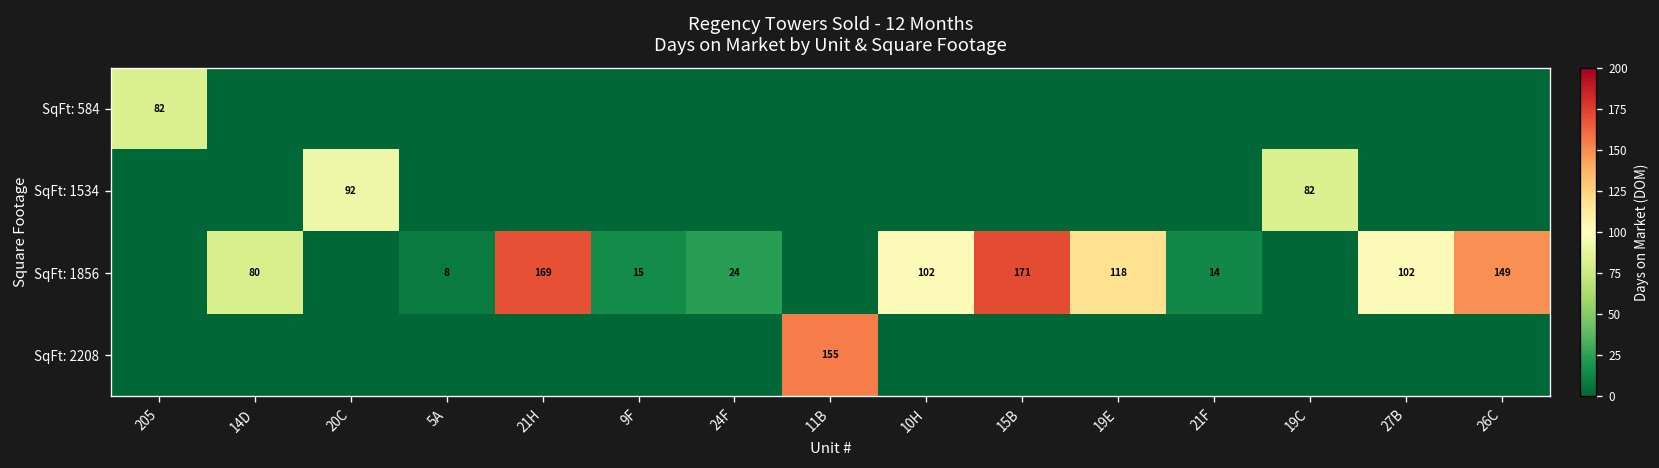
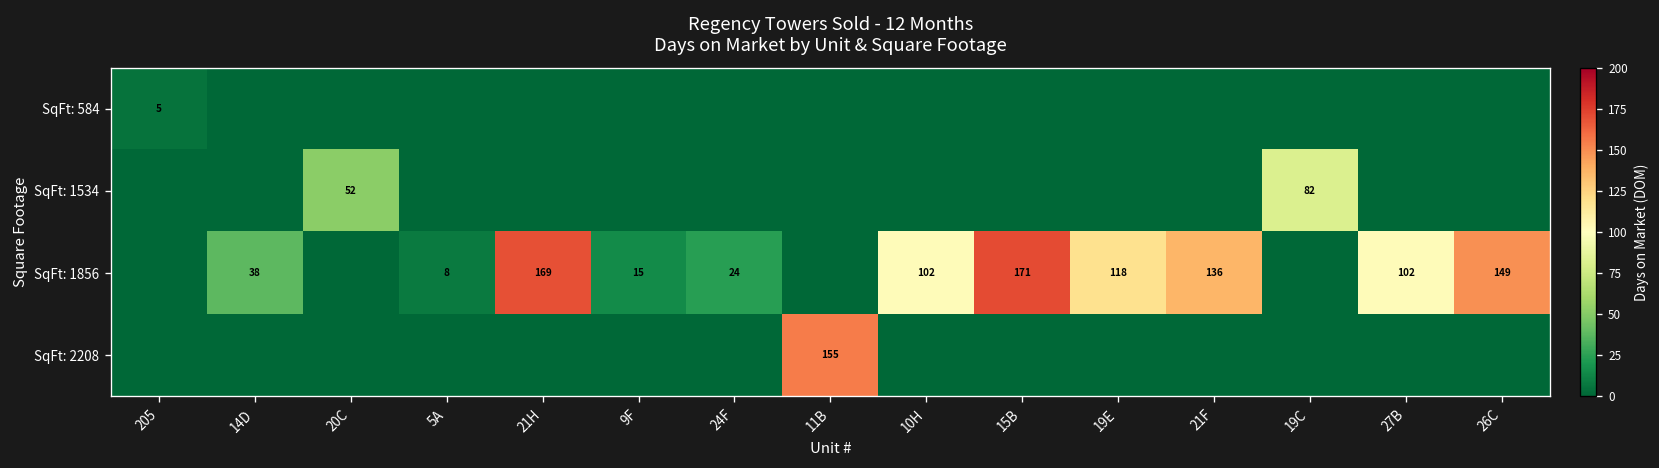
  {
    "SqFt: 584": {
-     "205": 82
+     "205": 5
    },
    "SqFt: 1534": {
-     "20C": 92,
+     "20C": 52,
      "19C": 82
    },
    "SqFt: 1856": {
-     "14D": 80,
+     "14D": 38,
      "5A": 8,
      "21H": 169,
      "9F": 15,
      "24F": 24,
      "10H": 102,
      "15B": 171,
      "19E": 118,
-     "21F": 14,
+     "21F": 136,
      "27B": 102,
      "26C": 149
    },
    "SqFt: 2208": {
      "11B": 155
    }
  }
